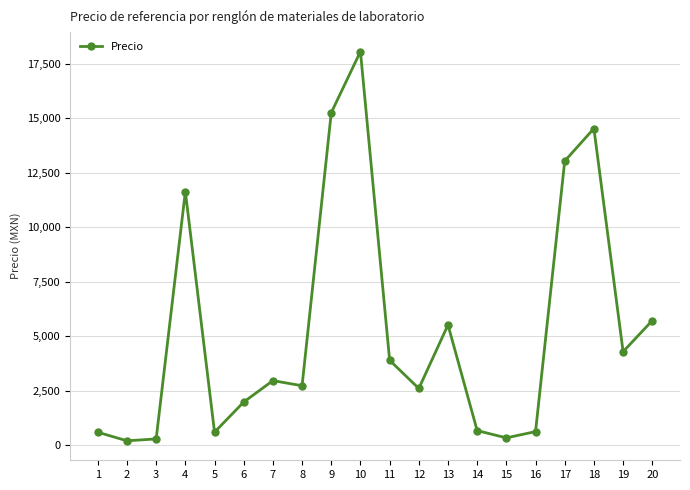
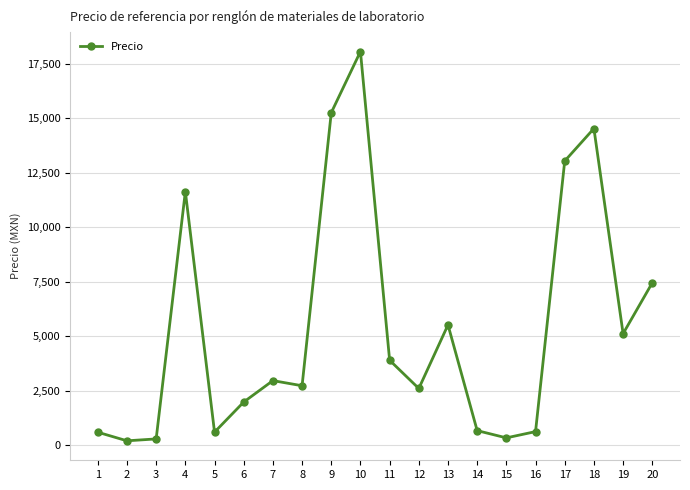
  {
    "1": "600",
    "2": "200",
    "3": "300",
    "4": "11,600",
    "5": "600",
    "6": "2,000",
    "7": "3,000",
    "8": "2,700",
    "9": "15,200",
    "10": "18,100",
    "11": "3,900",
    "12": "2,600",
    "13": "5,500",
    "14": "700",
    "15": "300",
    "16": "600",
    "17": "13,000",
    "18": "14,500",
-   "19": "4,300",
-   "20": "5,700"
+   "19": "5,100",
+   "20": "7,500"
  }
